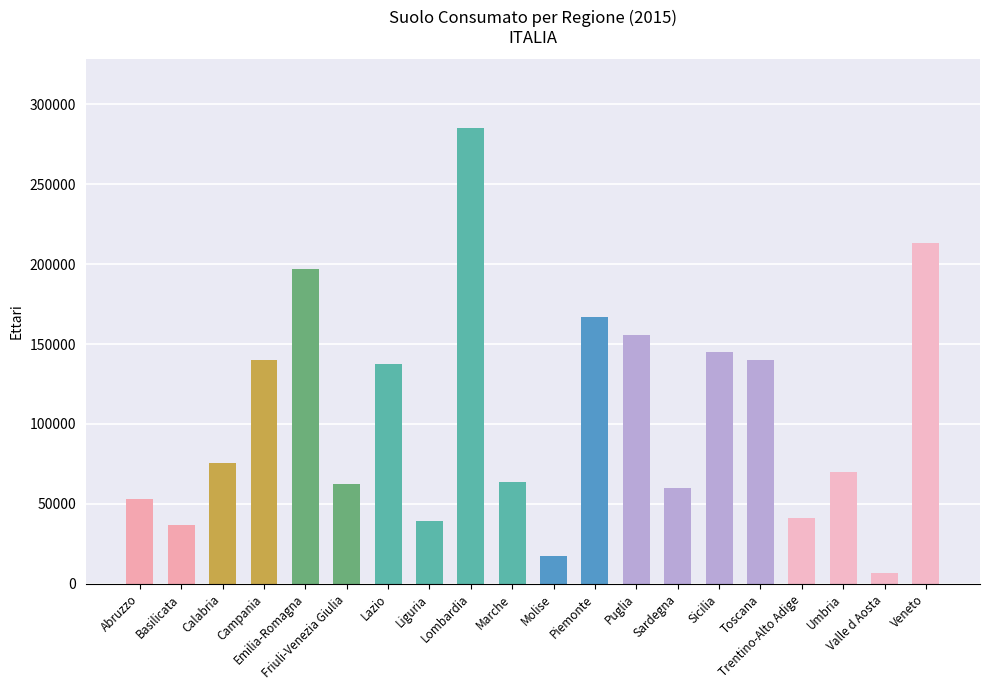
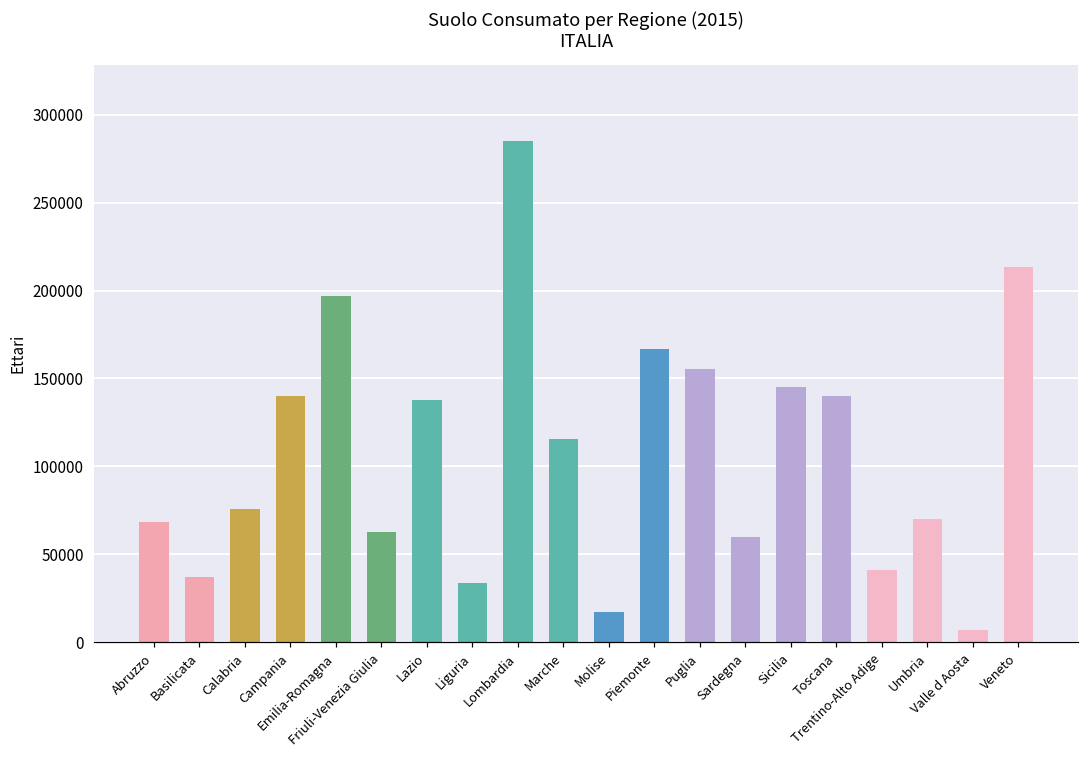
  {
-   "Abruzzo": 53000,
+   "Abruzzo": 69000,
    "Basilicata": 37000,
    "Calabria": 76000,
    "Campania": 140000,
    "Emilia-Romagna": 197000,
    "Friuli-Venezia Giulia": 62000,
    "Lazio": 138000,
-   "Liguria": 39000,
+   "Liguria": 34000,
    "Lombardia": 285000,
-   "Marche": 64000,
+   "Marche": 115000,
    "Molise": 17000,
    "Piemonte": 167000,
    "Puglia": 156000,
    "Sardegna": 60000,
    "Sicilia": 145000,
    "Toscana": 140000,
    "Trentino-Alto Adige": 41000,
    "Umbria": 70000,
    "Valle d Aosta": 7000,
    "Veneto": 213000
  }
